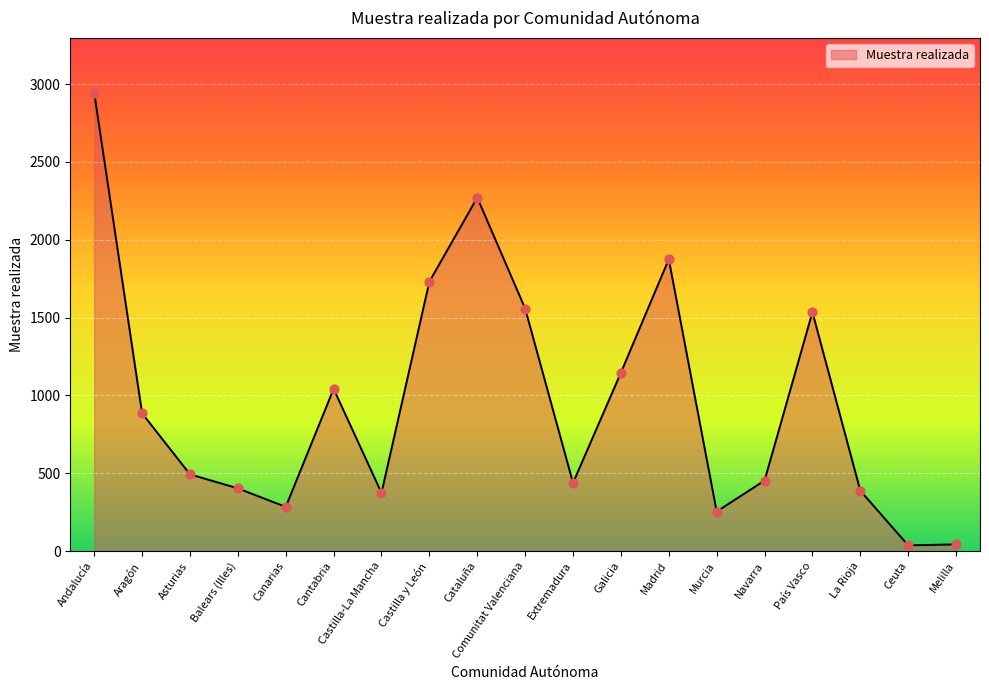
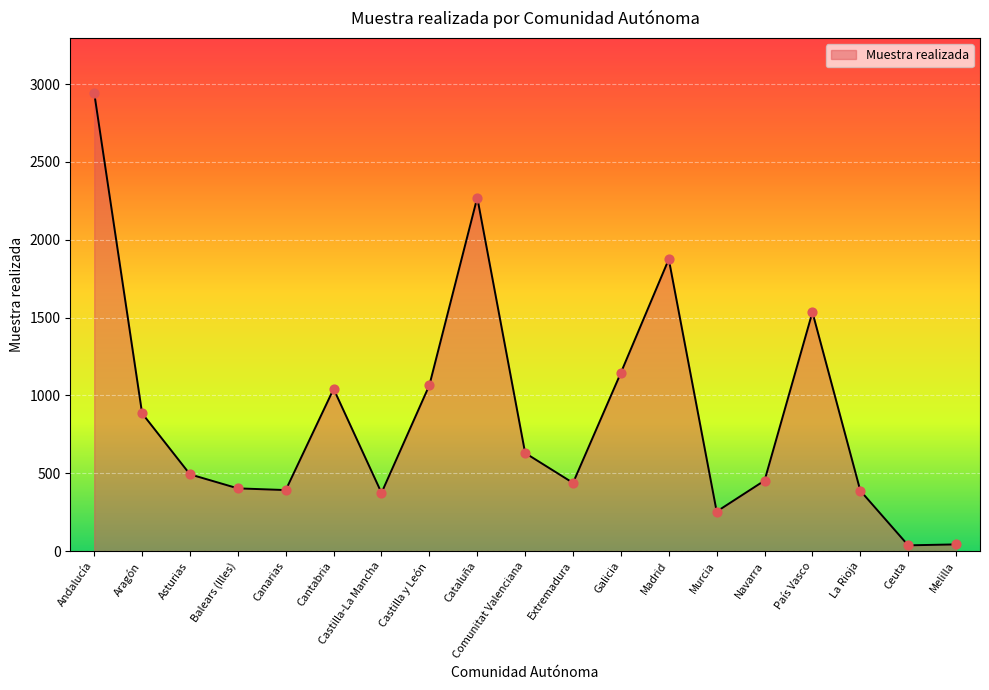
  {
    "Andalucía": 2940,
    "Aragón": 890,
    "Asturias": 490,
    "Balears (Illes)": 400,
-   "Canarias": 280,
+   "Canarias": 390,
    "Cantabria": 1040,
    "Castilla-La Mancha": 370,
-   "Castilla y León": 1730,
+   "Castilla y León": 1070,
    "Cataluña": 2270,
-   "Comunitat Valenciana": 1560,
+   "Comunitat Valenciana": 630,
    "Extremadura": 440,
    "Galicia": 1150,
    "Madrid": 1880,
    "Murcia": 250,
    "Navarra": 450,
    "País Vasco": 1540,
    "La Rioja": 390,
    "Ceuta": 40,
    "Melilla": 40
  }
